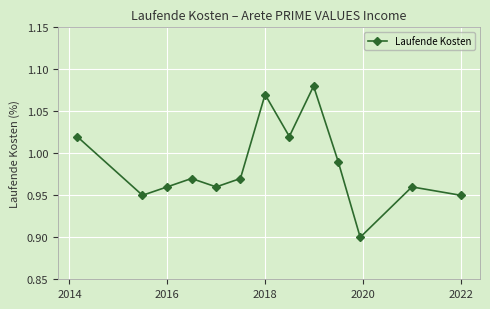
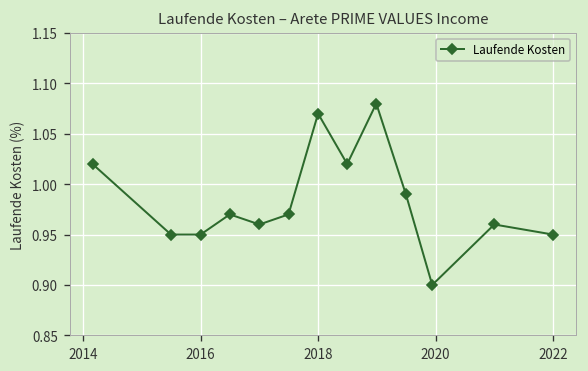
  {
-   "2016": 0.96,
+   "2016": 0.95,
    "2018": 1.07,
    "2022": 0.95
  }
